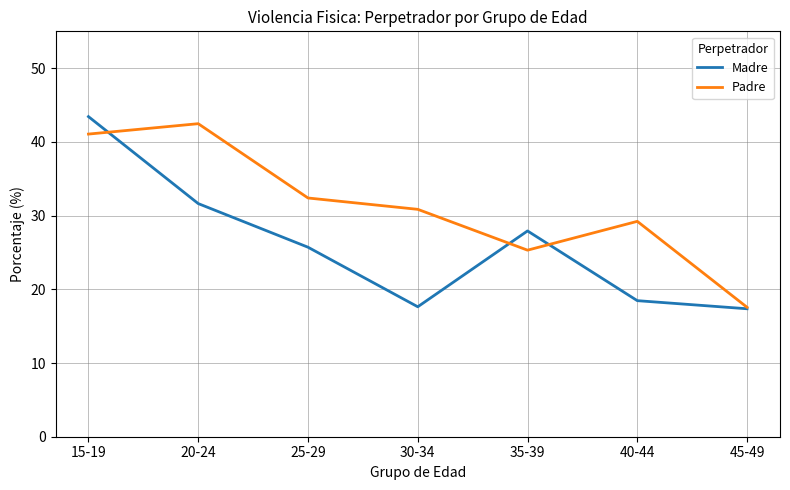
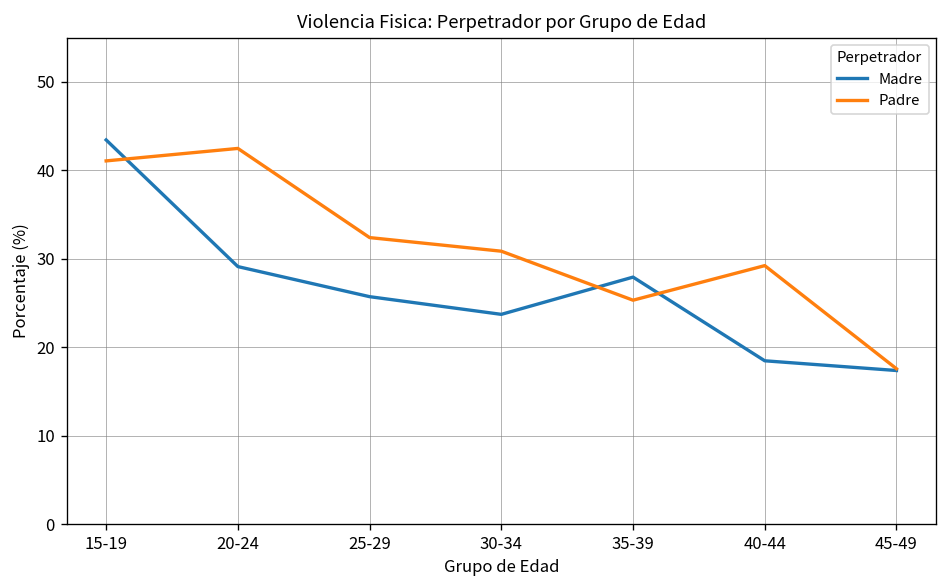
  {
    "Madre": {
      "15-19": 43,
-     "20-24": 32,
+     "20-24": 29,
      "25-29": 26,
-     "30-34": 18,
+     "30-34": 24,
      "35-39": 28,
      "40-44": 18
    },
    "Padre": {
      "15-19": 41,
      "20-24": 42,
      "25-29": 32,
      "30-34": 31,
      "35-39": 25,
      "40-44": 29
    }
  }
